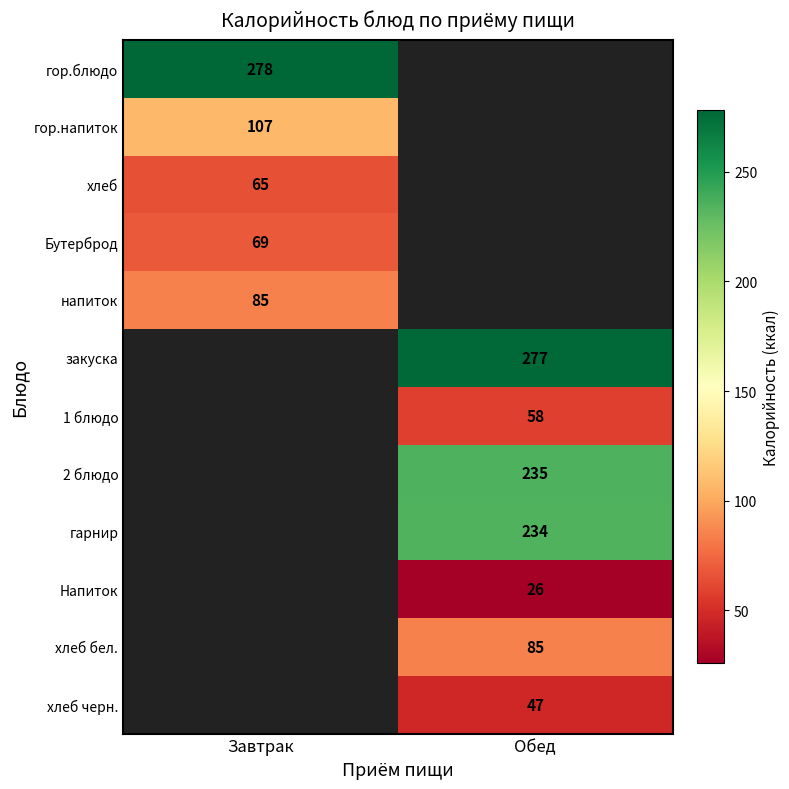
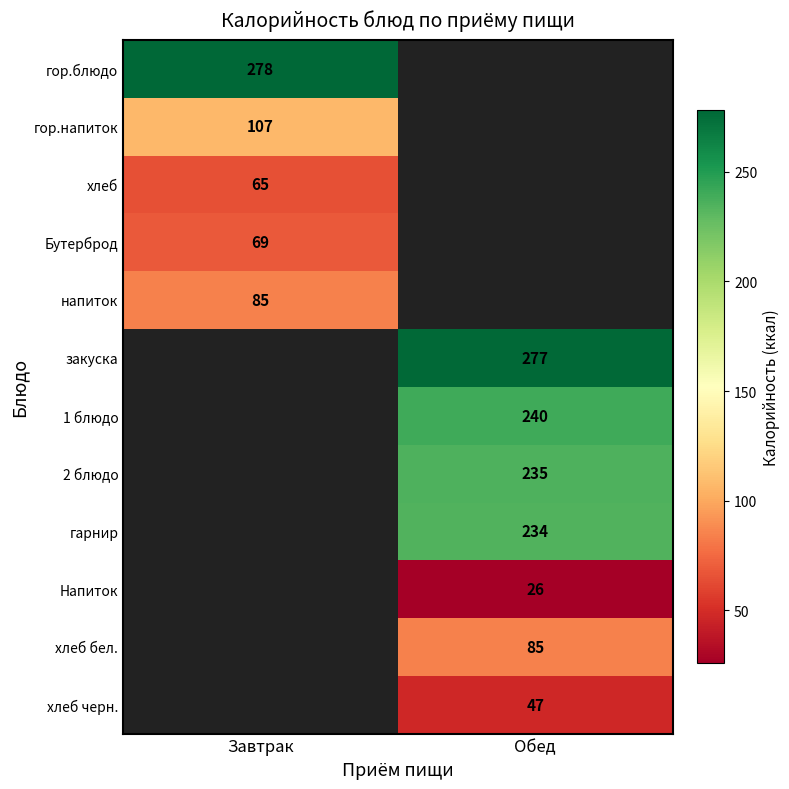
  {
    "гор.блюдо": {
      "Завтрак": 278
    },
    "гор.напиток": {
      "Завтрак": 107
    },
    "хлеб": {
      "Завтрак": 65
    },
    "Бутерброд": {
      "Завтрак": 69
    },
    "напиток": {
      "Завтрак": 85
    },
    "закуска": {
      "Обед": 277
    },
    "1 блюдо": {
-     "Обед": 58
+     "Обед": 240
    },
    "2 блюдо": {
      "Обед": 235
    },
    "гарнир": {
      "Обед": 234
    },
    "Напиток": {
      "Обед": 26
    },
    "хлеб бел.": {
      "Обед": 85
    },
    "хлеб черн.": {
      "Обед": 47
    }
  }
